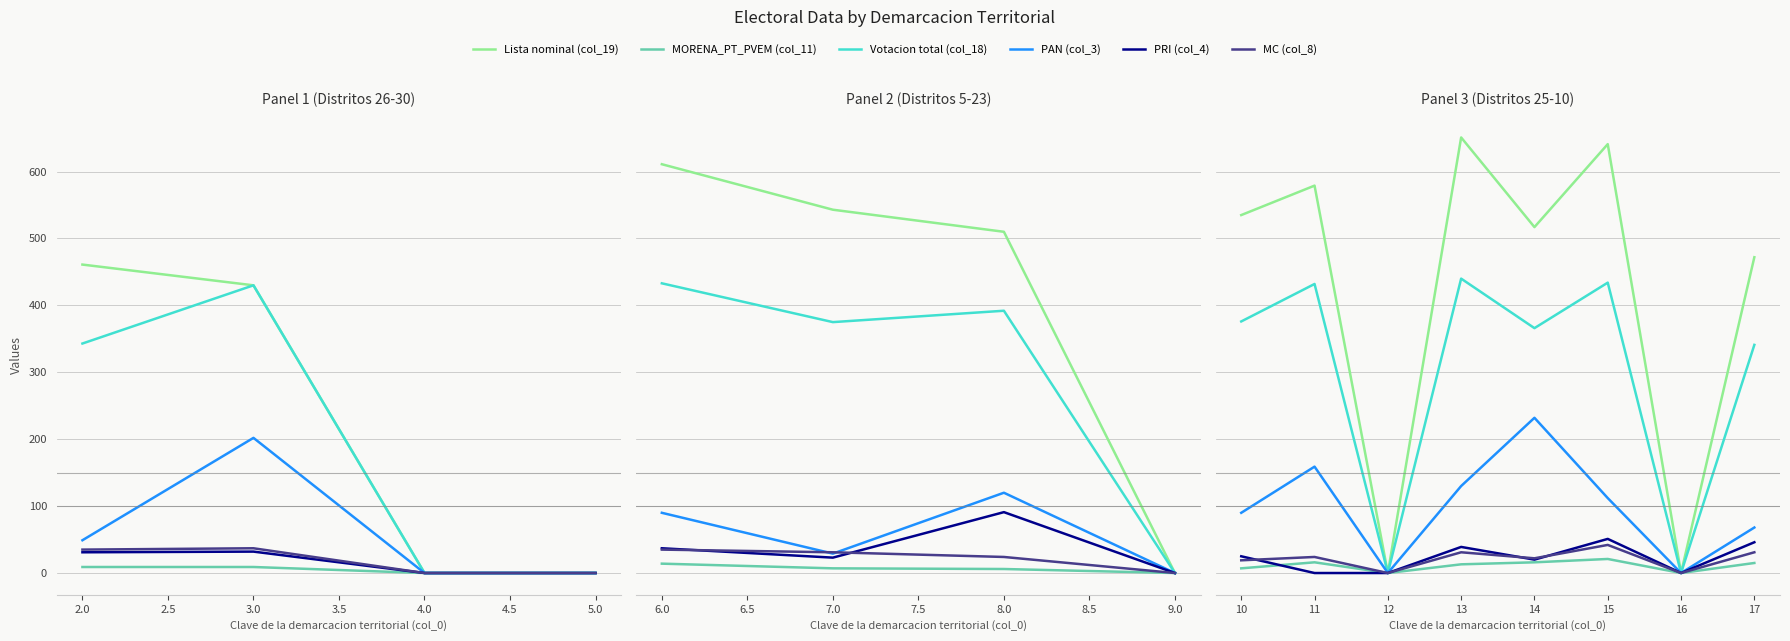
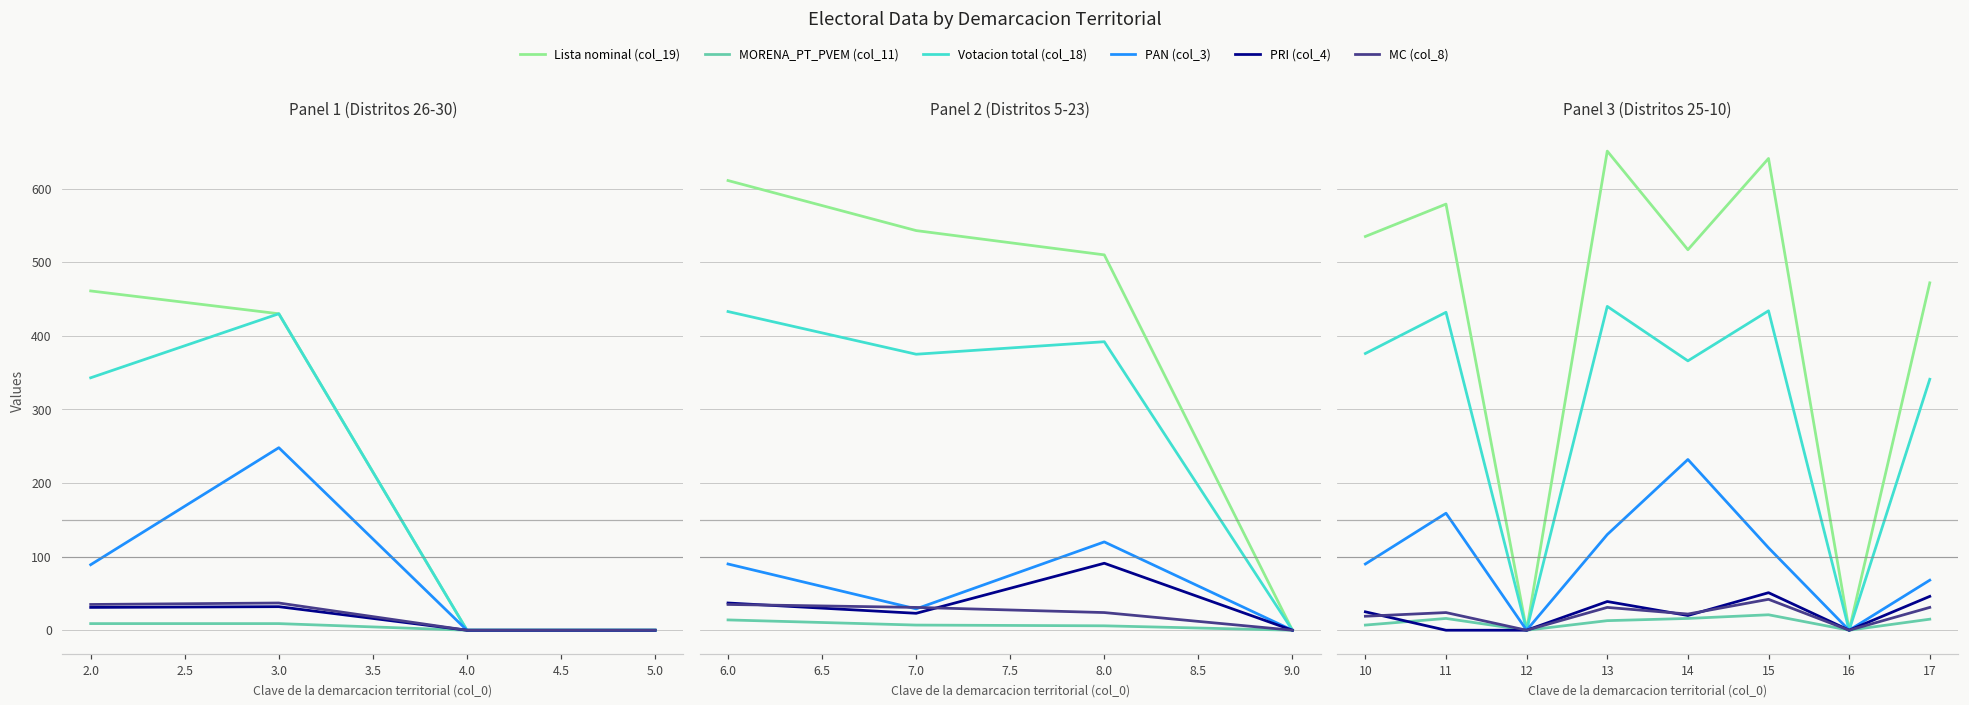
  {
    "Panel 1 (Distritos 26-30)": {
      "PAN (col_3)": {
-       "2.0": 50,
-       "3.0": 200
+       "2.0": 90,
+       "3.0": 250
      },
      "PRI (col_4)": {
        "2.0": 30,
        "3.0": 30
      },
      "MC (col_8)": {
        "2.0": 40,
        "3.0": 40
      }
    }
  }
